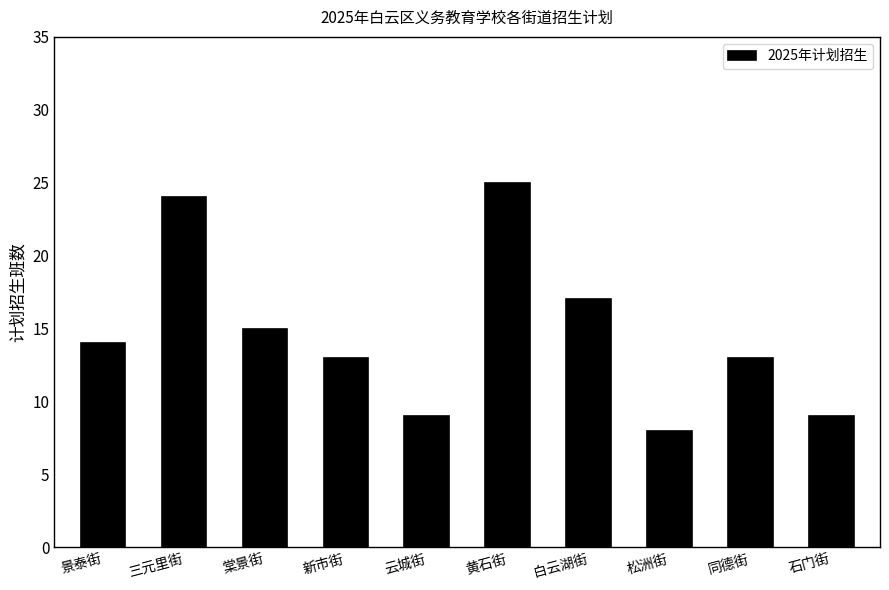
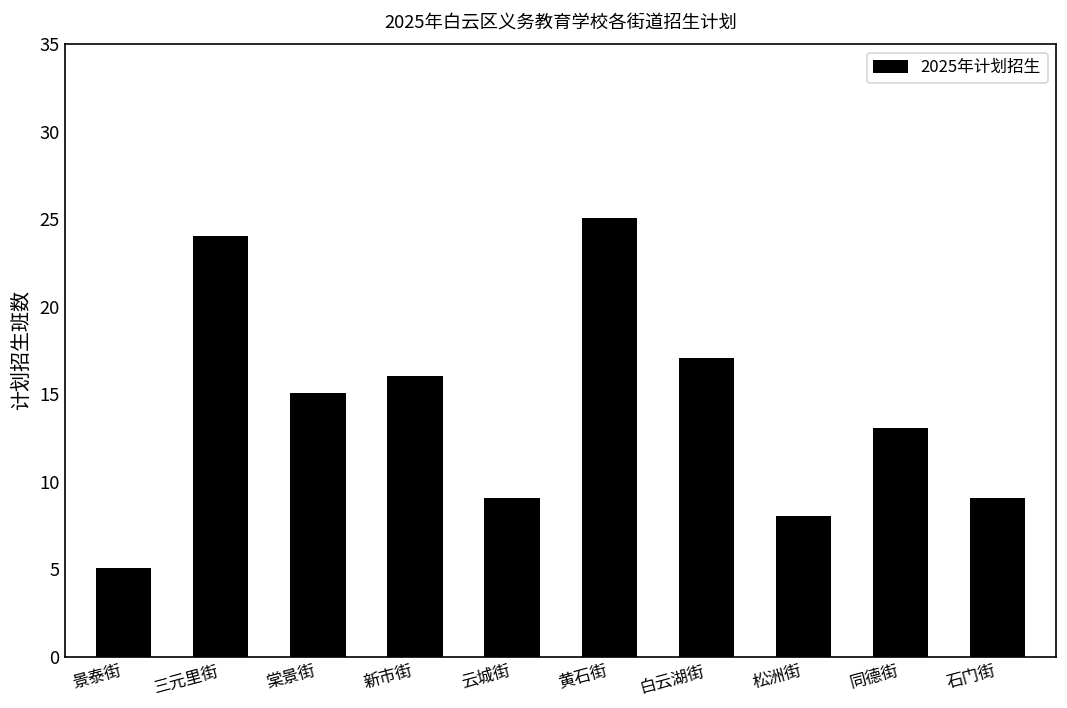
  {
-   "景泰街": 14,
+   "景泰街": 5,
    "三元里街": 24,
    "棠景街": 15,
-   "新市街": 13,
+   "新市街": 16,
    "云城街": 9,
    "黄石街": 25,
    "白云湖街": 17,
    "松洲街": 8,
    "同德街": 13,
    "石门街": 9
  }
